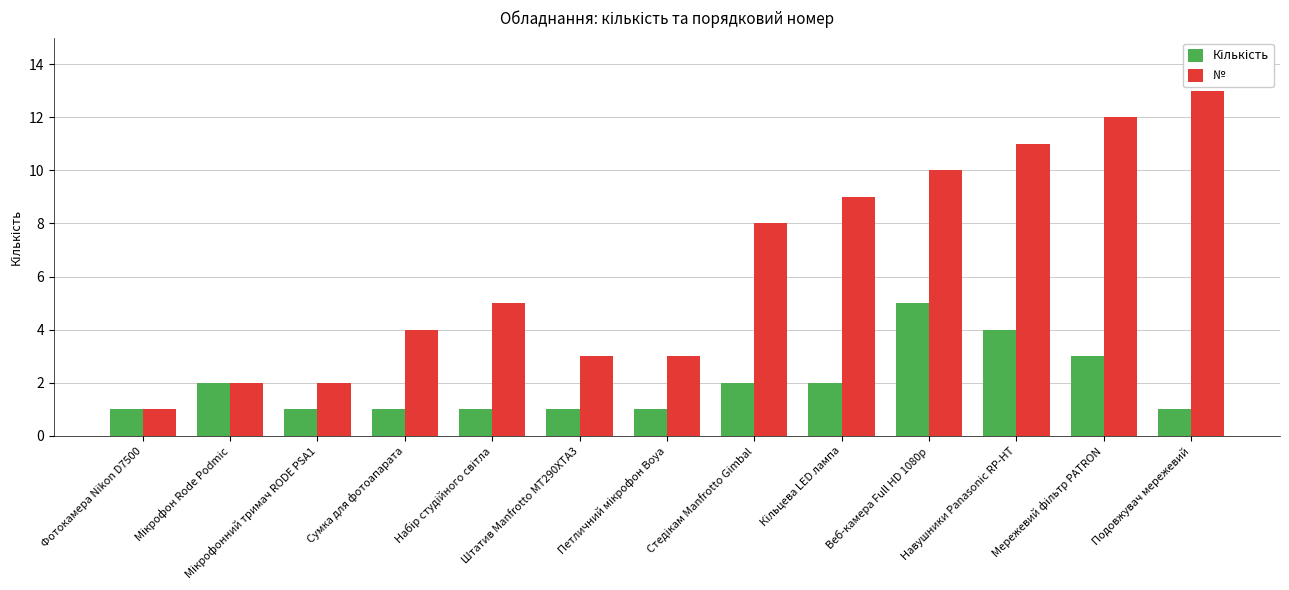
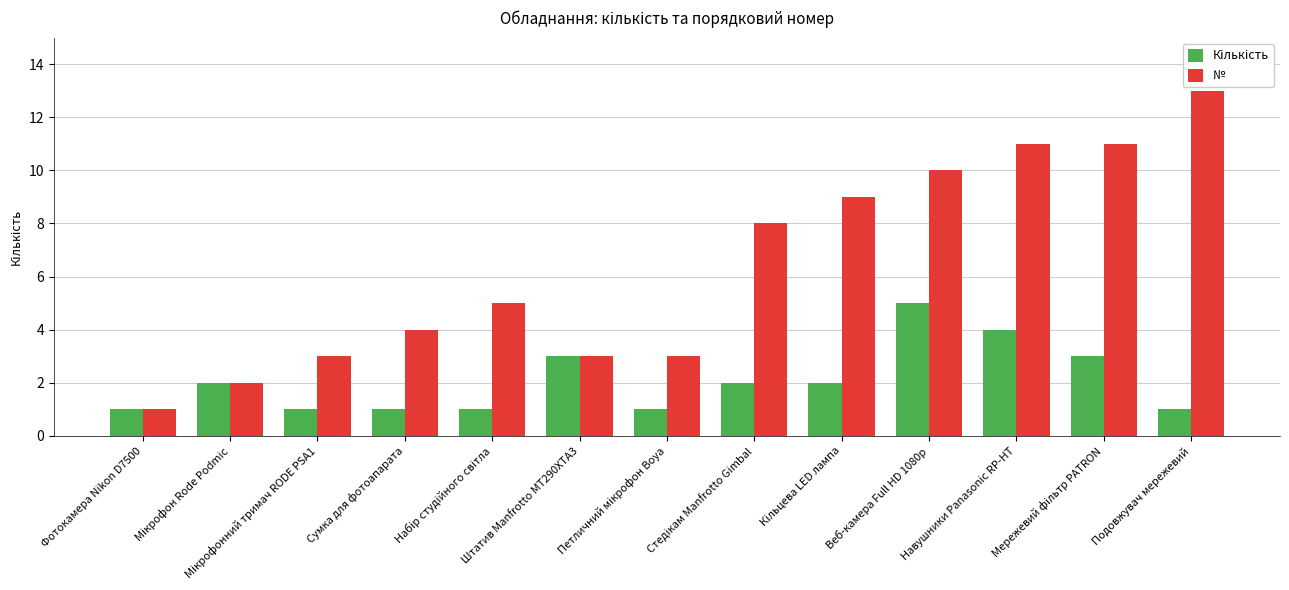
  {
    "Кількість": {
      "Фотокамера Nikon D7500": 1,
      "Мікрофон Rode Podmic": 2,
      "Мікрофонний тримач RODE PSA1": 1,
      "Сумка для фотоапарата": 1,
      "Набір студійного світла": 1,
-     "Штатив Manfrotto MT290XTA3": 1,
+     "Штатив Manfrotto MT290XTA3": 3,
      "Петличний мікрофон Boya": 1,
      "Стедікам Manfrotto Gimbal": 2,
      "Кільцева LED лампа": 2,
      "Веб-камера Full HD 1080p": 5,
      "Навушники Panasonic RP-HT": 4,
      "Мережевий фільтр PATRON": 3,
      "Подовжувач мережевий": 1
    },
    "№": {
      "Фотокамера Nikon D7500": 1,
      "Мікрофон Rode Podmic": 2,
-     "Мікрофонний тримач RODE PSA1": 2,
+     "Мікрофонний тримач RODE PSA1": 3,
      "Сумка для фотоапарата": 4,
      "Набір студійного світла": 5,
      "Штатив Manfrotto MT290XTA3": 3,
      "Петличний мікрофон Boya": 3,
      "Стедікам Manfrotto Gimbal": 8,
      "Кільцева LED лампа": 9,
      "Веб-камера Full HD 1080p": 10,
      "Навушники Panasonic RP-HT": 11,
-     "Мережевий фільтр PATRON": 12,
+     "Мережевий фільтр PATRON": 11,
      "Подовжувач мережевий": 13
    }
  }
